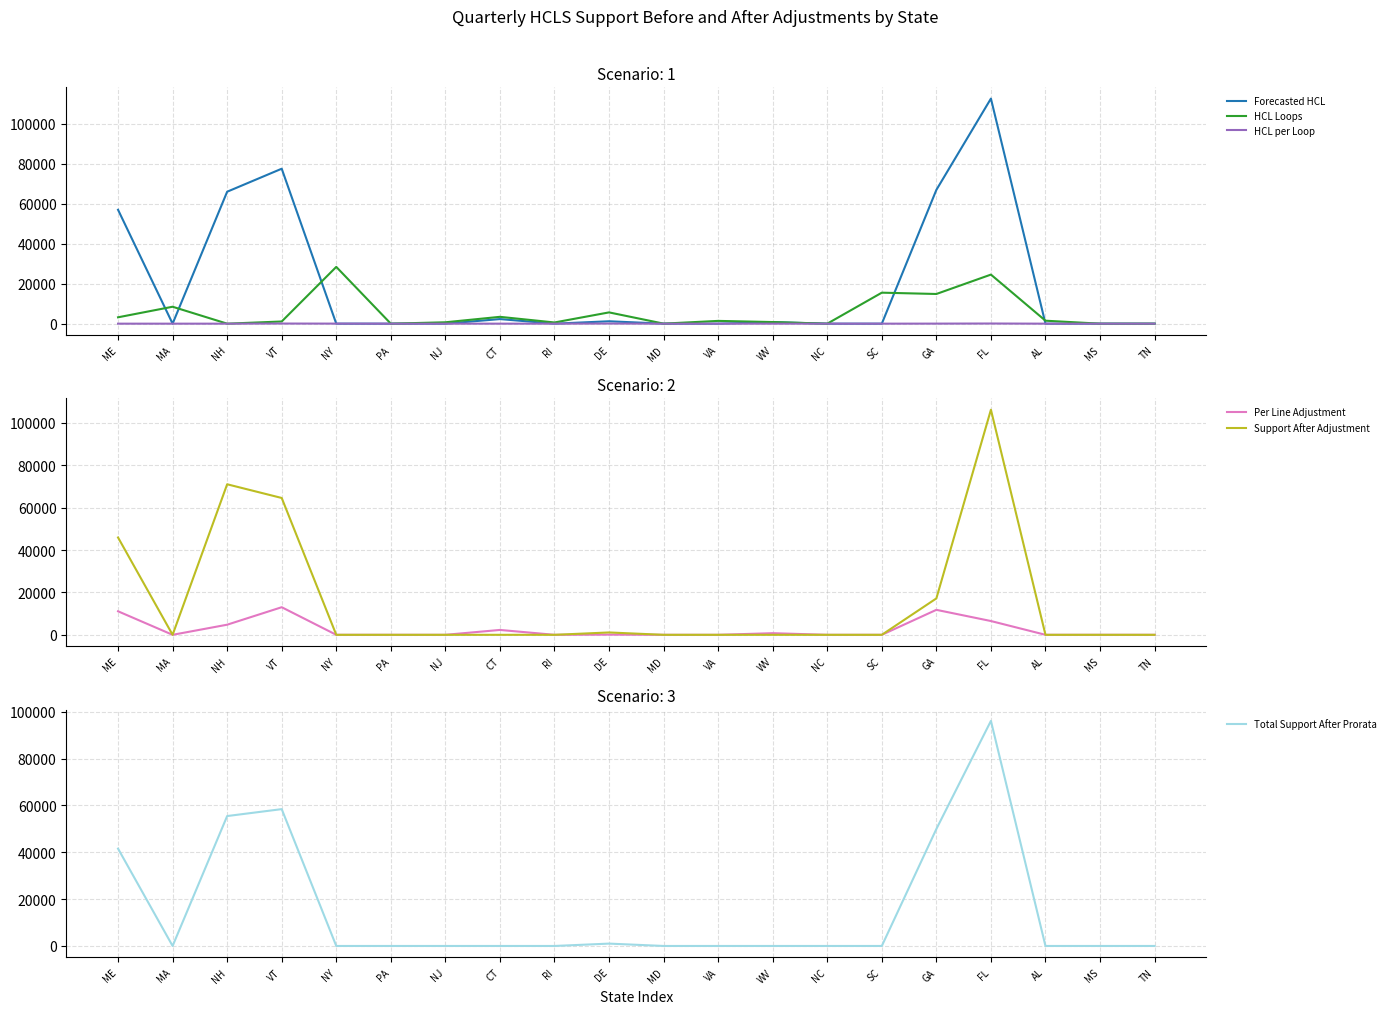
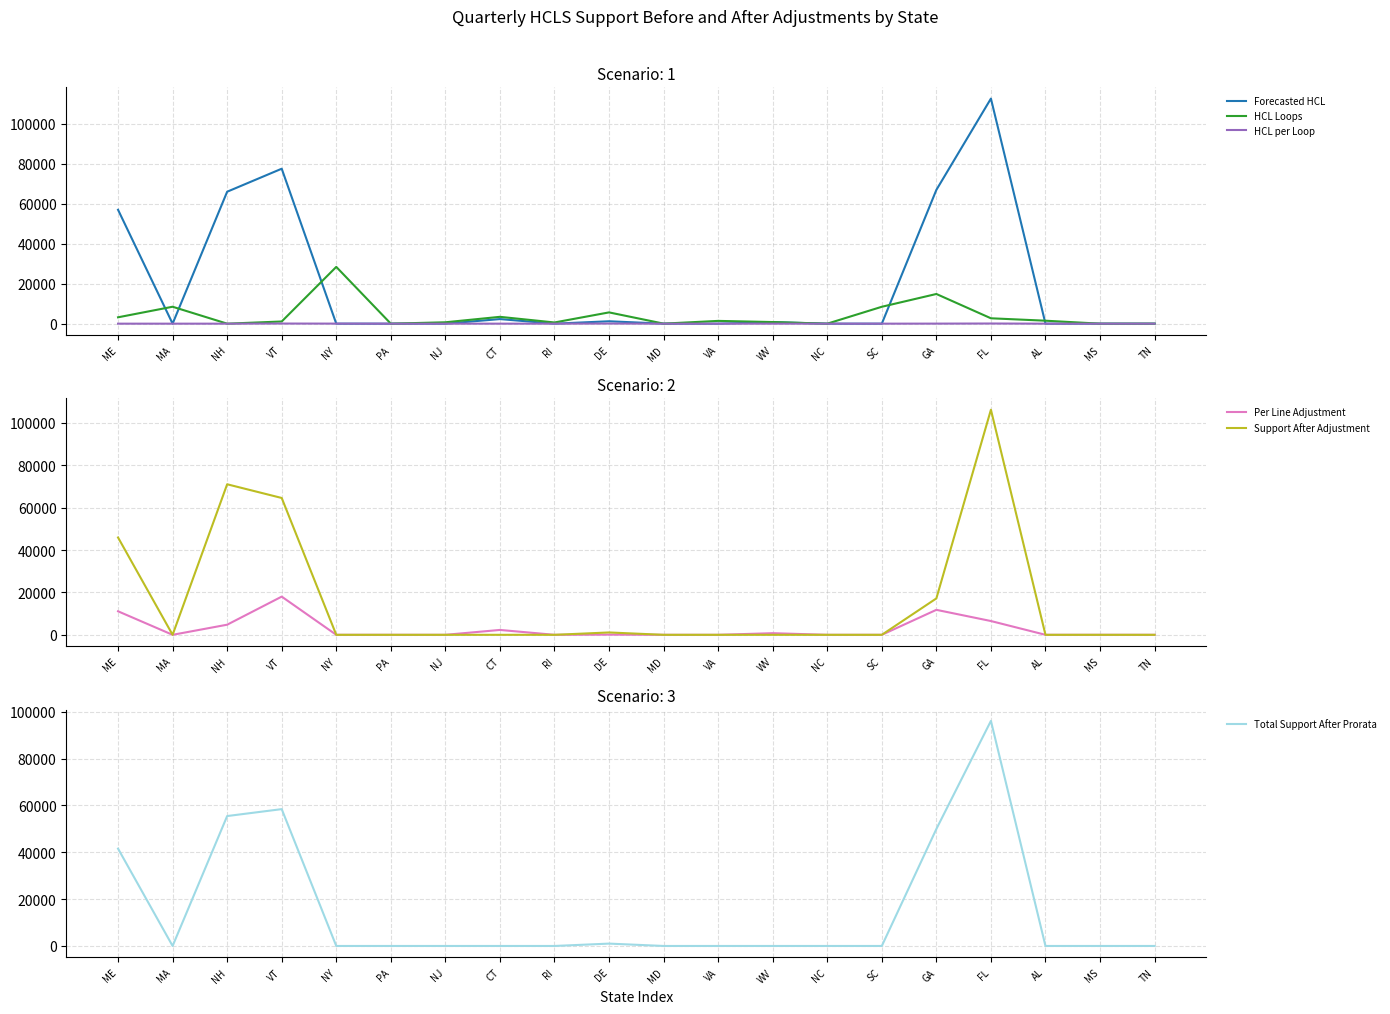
  {
    "Scenario: 1": {
      "Forecasted HCL": {
        "ME": 57000,
        "NH": 66000,
        "VT": 78000,
        "GA": 67000,
        "FL": 113000
      },
      "HCL Loops": {
        "ME": 3000,
        "MA": 8000,
        "NY": 28000,
        "DE": 6000,
        "VA": 1000,
-       "SC": 16000,
+       "SC": 8000,
        "GA": 15000,
-       "FL": 25000,
+       "FL": 3000,
        "AL": 1000
      },
      "HCL per Loop": {
        "ME": 0,
        "CT": 0,
        "GA": 0,
        "FL": 0
      }
    },
    "Scenario: 2": {
      "Per Line Adjustment": {
        "ME": 11000,
        "NH": 5000,
-       "VT": 13000,
+       "VT": 18000,
        "CT": 2000,
        "GA": 12000,
        "FL": 7000
      },
      "Support After Adjustment": {
        "ME": 46000,
        "NH": 71000,
        "VT": 65000,
        "CT": 0,
        "GA": 17000,
        "FL": 106000
      }
    },
    "Scenario: 3": {
      "ME": 42000,
      "MA": 0,
      "NH": 55000,
      "VT": 58000,
      "NY": 0,
      "PA": 0,
      "NJ": 0,
      "CT": 0,
      "RI": 0,
      "DE": 1000,
      "MD": 0,
      "VA": 0,
      "WV": 0,
      "NC": 0,
      "SC": 0,
      "GA": 50000,
      "FL": 96000,
      "AL": 0,
      "MS": 0,
      "TN": 0
    }
  }
